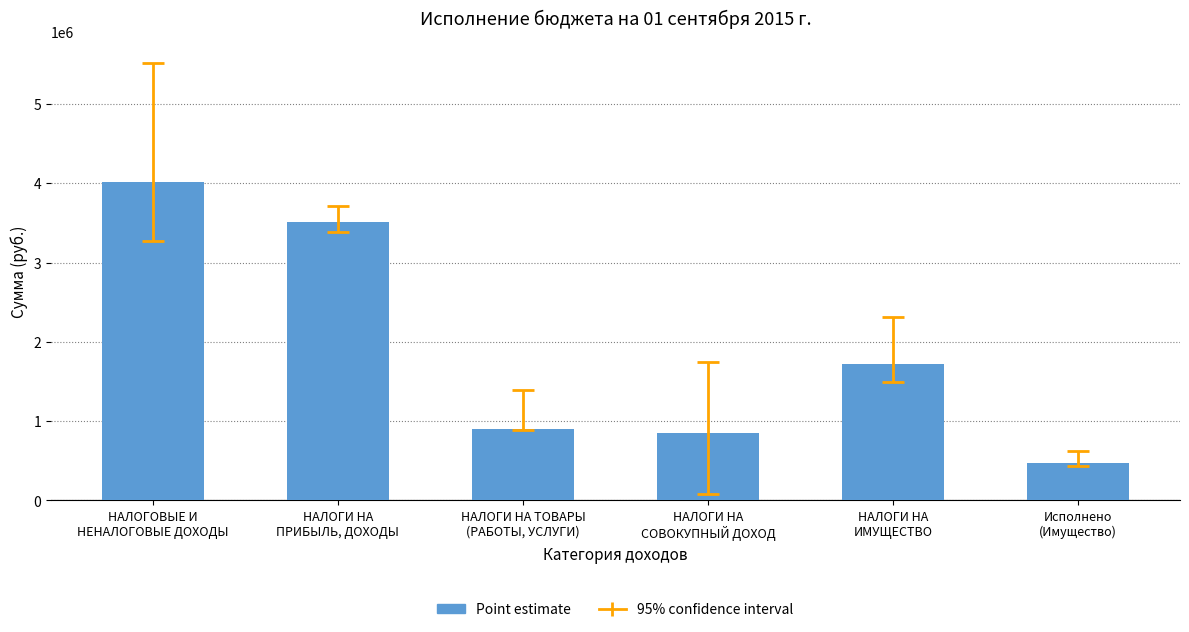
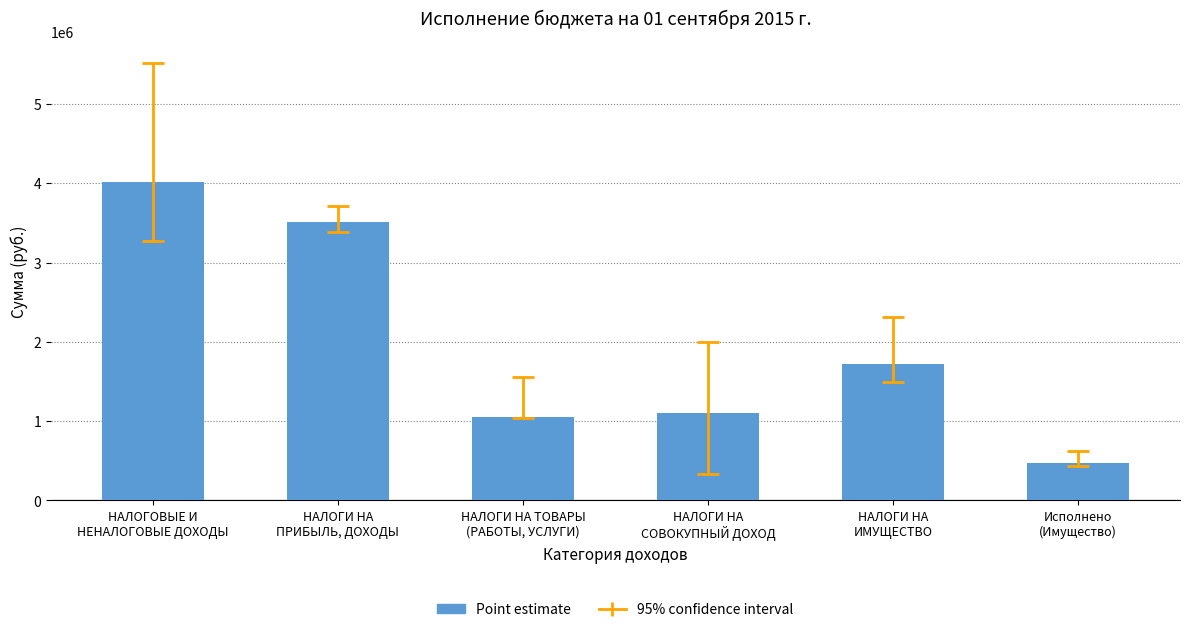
  {
    "Point estimate": {
      "НАЛОГОВЫЕ И НЕНАЛОГОВЫЕ ДОХОДЫ": 4000000,
      "НАЛОГИ НА ПРИБЫЛЬ, ДОХОДЫ": 3500000,
-     "НАЛОГИ НА ТОВАРЫ (РАБОТЫ, УСЛУГИ)": 900000,
-     "НАЛОГИ НА СОВОКУПНЫЙ ДОХОД": 800000,
+     "НАЛОГИ НА ТОВАРЫ (РАБОТЫ, УСЛУГИ)": 1000000,
+     "НАЛОГИ НА СОВОКУПНЫЙ ДОХОД": 1100000,
      "НАЛОГИ НА ИМУЩЕСТВО": 1700000,
      "Исполнено (Имущество)": 500000
    }
  }
